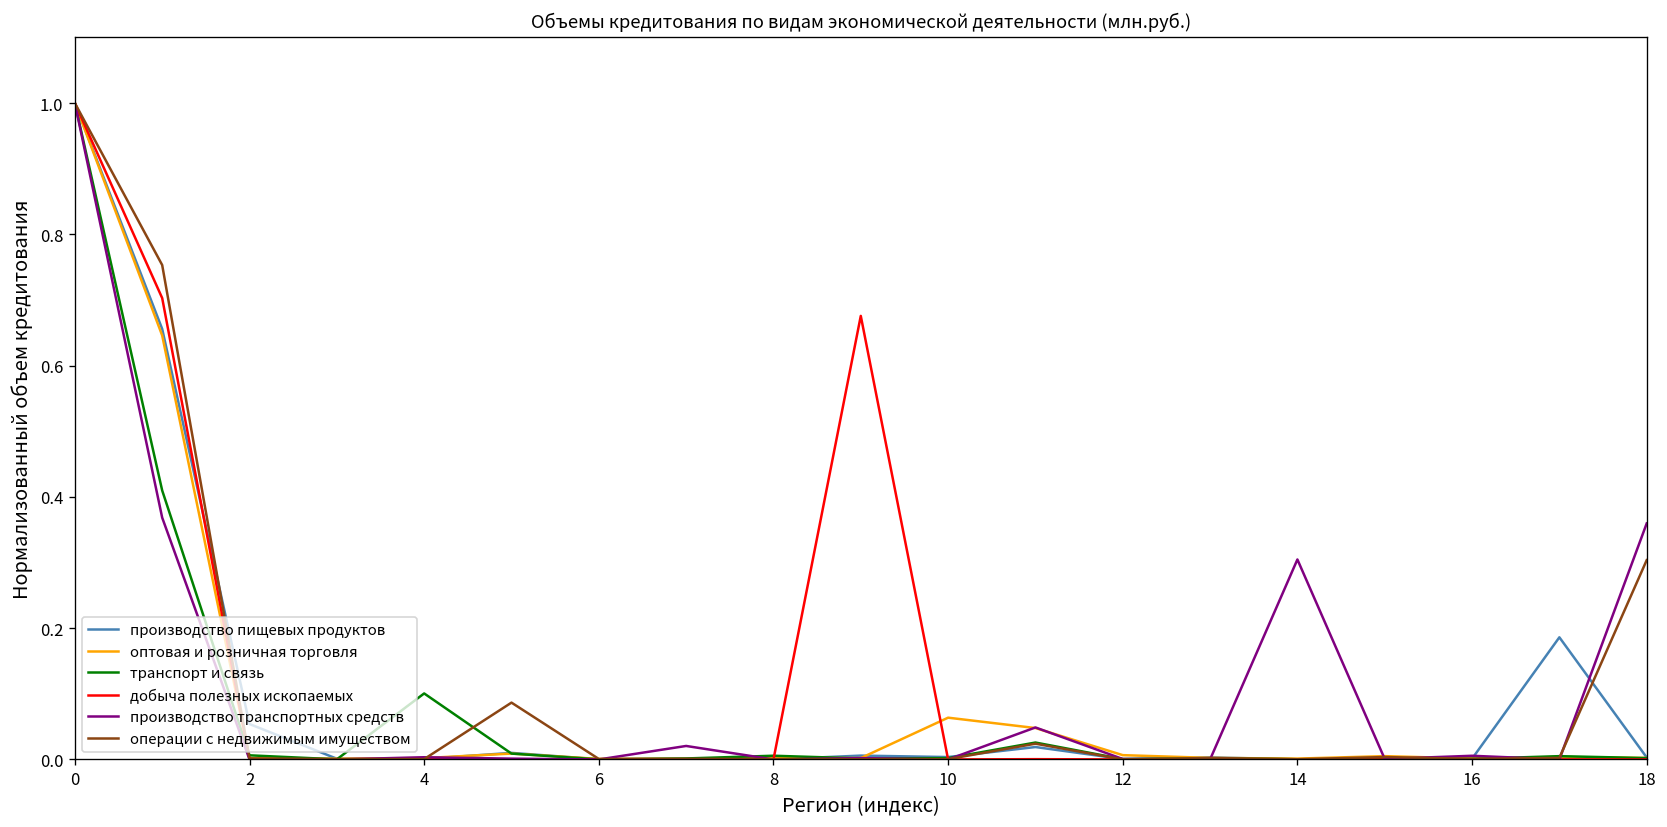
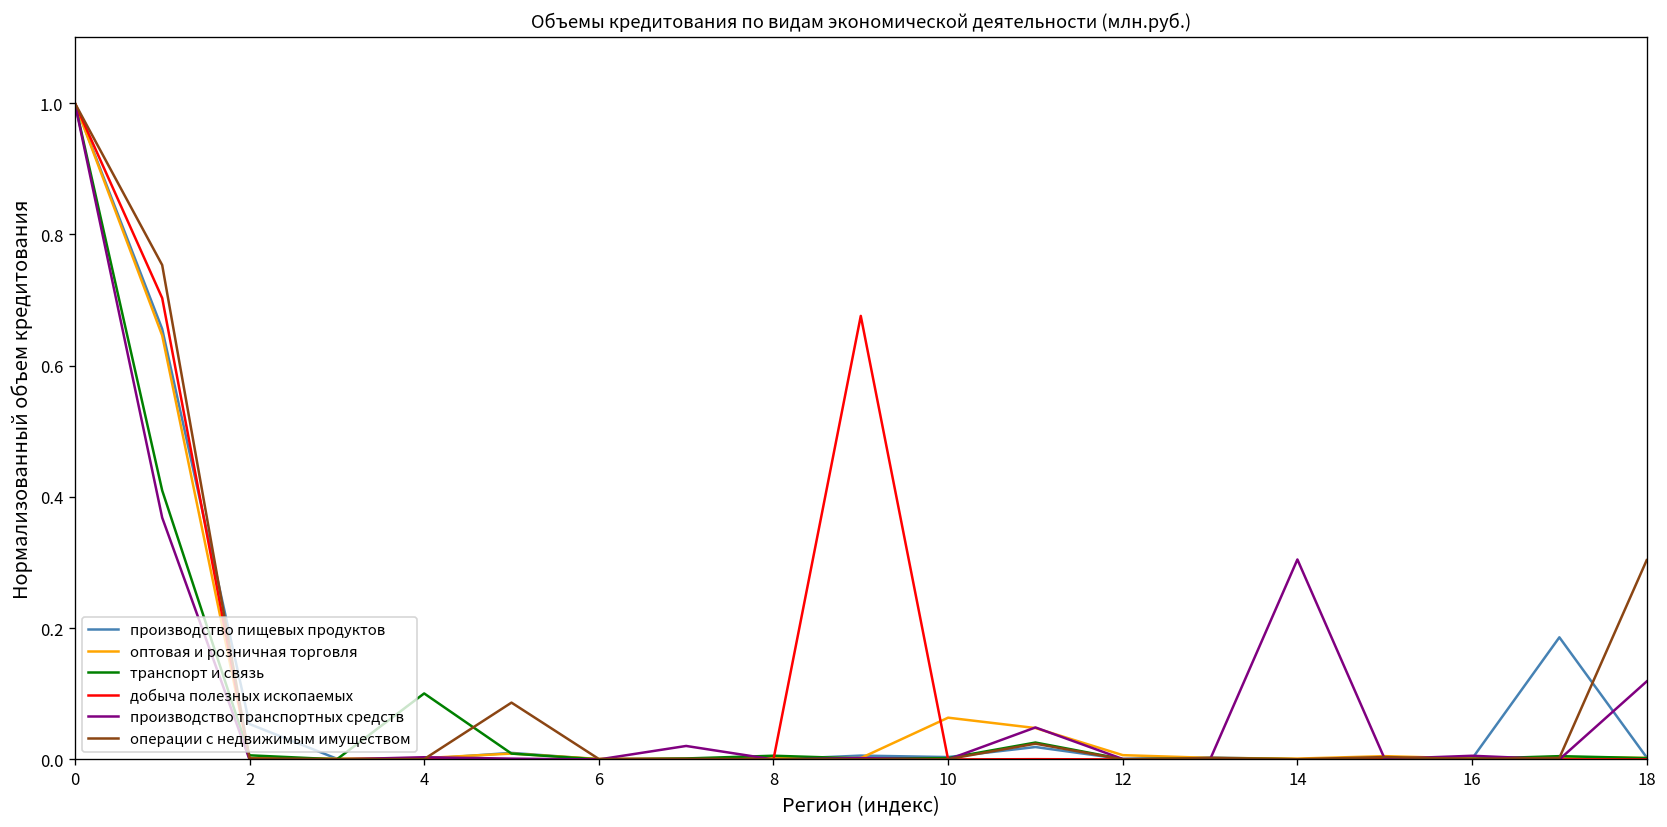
  {
    "оптовая и розничная торговля": {
      "10": 0.06,
      "12": 0.01
    },
    "транспорт и связь": {
      "4": 0.10
    },
    "производство транспортных средств": {
      "14": 0.30,
-     "18": 0.36
+     "18": 0.12
    },
    "операции с недвижимым имуществом": {
      "18": 0.30
    }
  }
